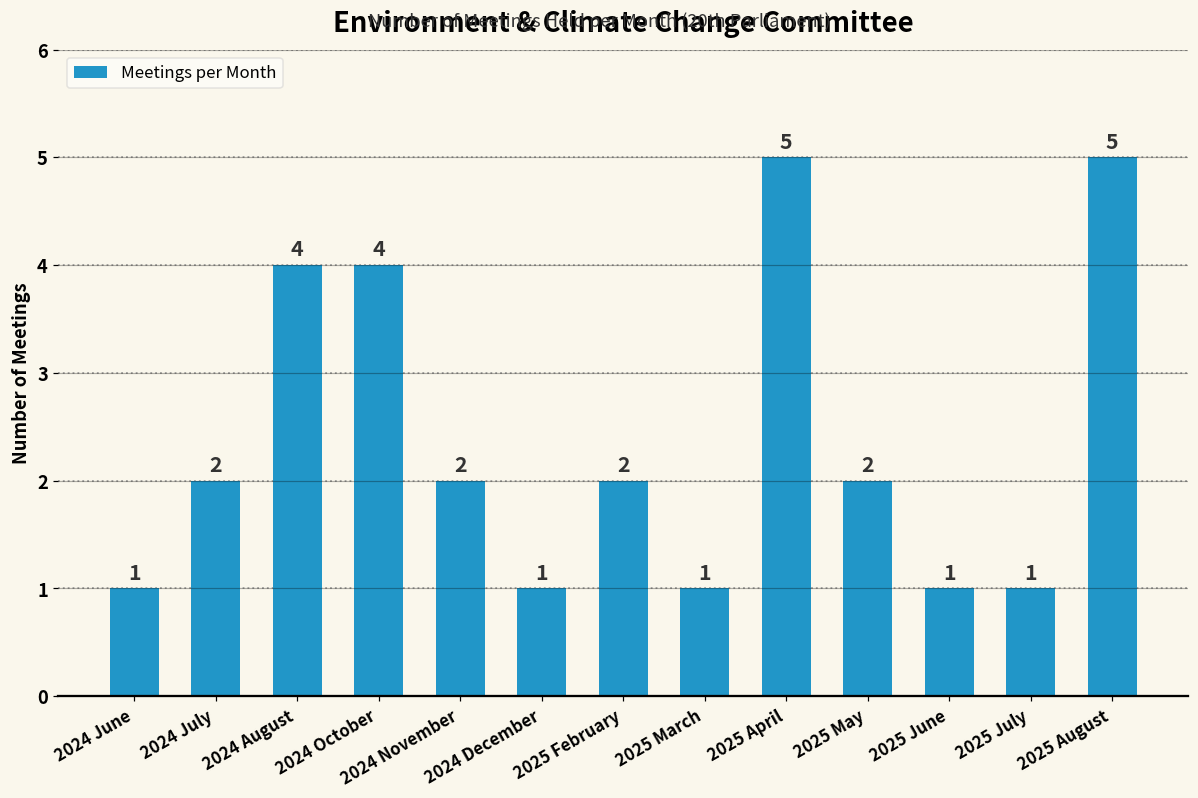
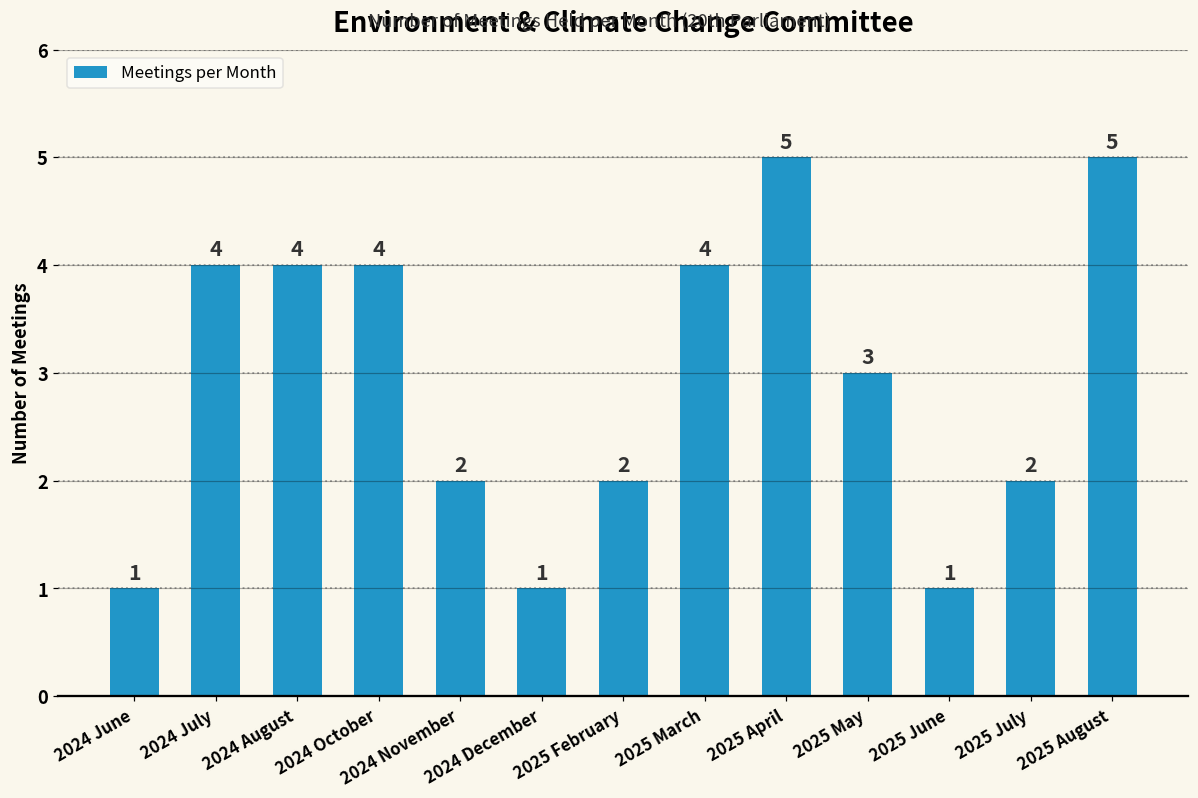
  {
    "2024 June": 1,
-   "2024 July": 2,
+   "2024 July": 4,
    "2024 August": 4,
    "2024 October": 4,
    "2024 November": 2,
    "2024 December": 1,
    "2025 February": 2,
-   "2025 March": 1,
+   "2025 March": 4,
    "2025 April": 5,
-   "2025 May": 2,
+   "2025 May": 3,
    "2025 June": 1,
-   "2025 July": 1,
+   "2025 July": 2,
    "2025 August": 5
  }
